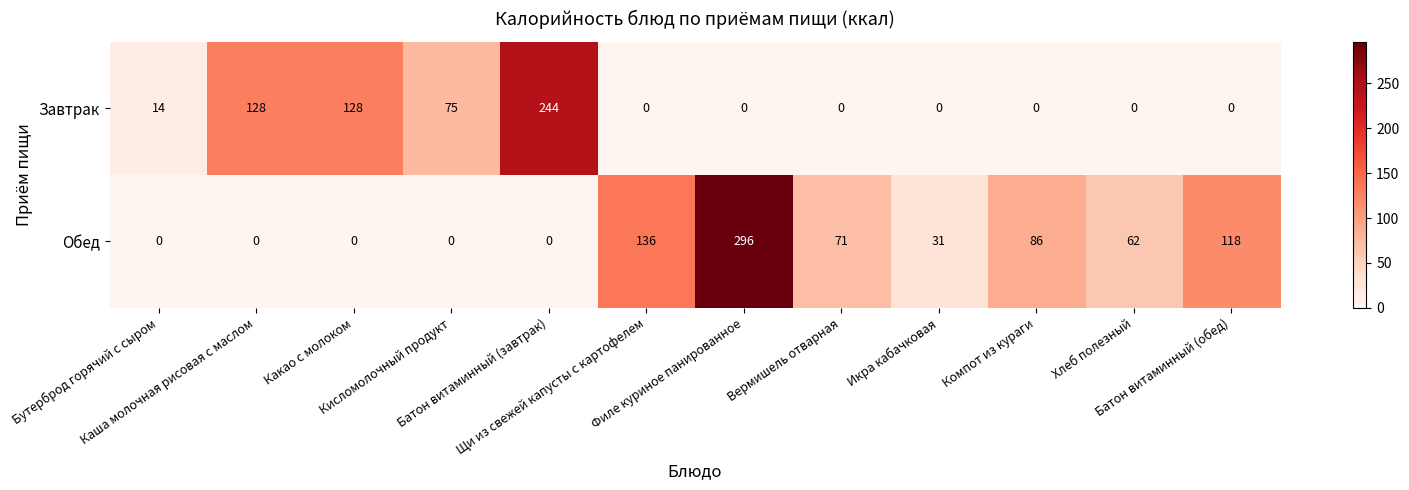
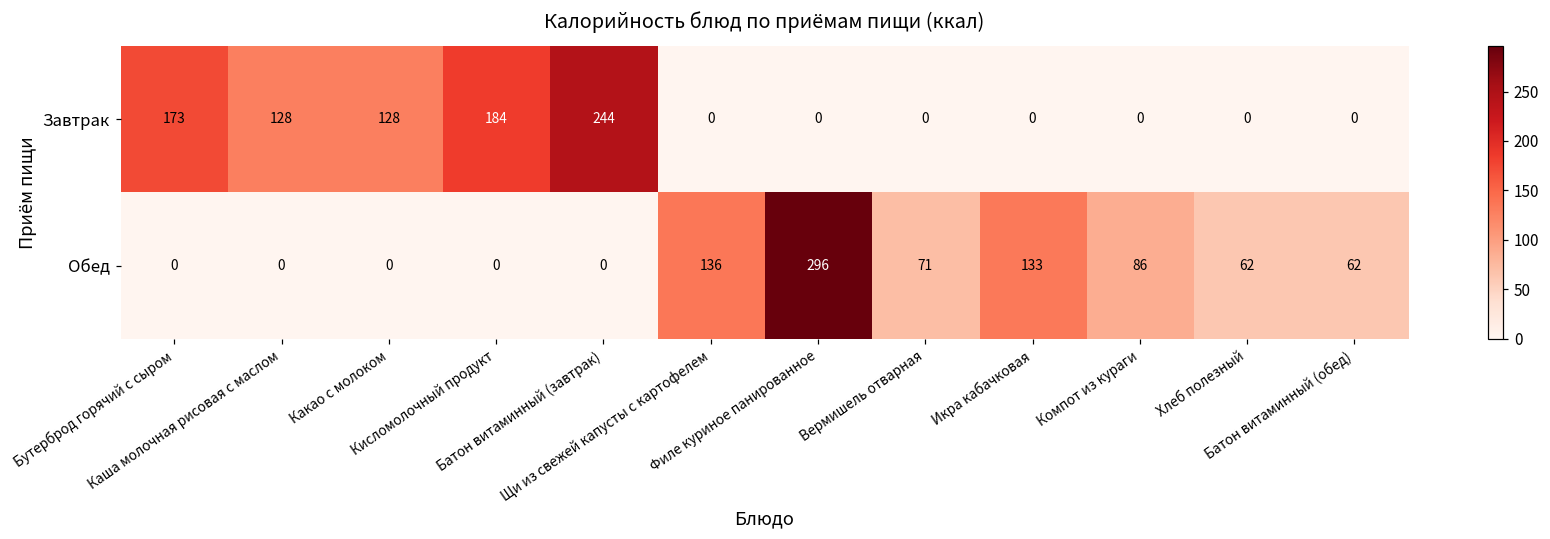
  {
    "Завтрак": {
-     "Бутерброд горячий с сыром": 14,
+     "Бутерброд горячий с сыром": 173,
      "Каша молочная рисовая с маслом": 128,
      "Какао с молоком": 128,
-     "Кисломолочный продукт": 75,
+     "Кисломолочный продукт": 184,
      "Батон витаминный (завтрак)": 244,
      "Щи из свежей капусты с картофелем": 0,
      "Филе куриное панированное": 0,
      "Вермишель отварная": 0,
      "Икра кабачковая": 0,
      "Компот из кураги": 0,
      "Хлеб полезный": 0,
      "Батон витаминный (обед)": 0
    },
    "Обед": {
      "Бутерброд горячий с сыром": 0,
      "Каша молочная рисовая с маслом": 0,
      "Какао с молоком": 0,
      "Кисломолочный продукт": 0,
      "Батон витаминный (завтрак)": 0,
      "Щи из свежей капусты с картофелем": 136,
      "Филе куриное панированное": 296,
      "Вермишель отварная": 71,
-     "Икра кабачковая": 31,
+     "Икра кабачковая": 133,
      "Компот из кураги": 86,
      "Хлеб полезный": 62,
-     "Батон витаминный (обед)": 118
+     "Батон витаминный (обед)": 62
    }
  }
